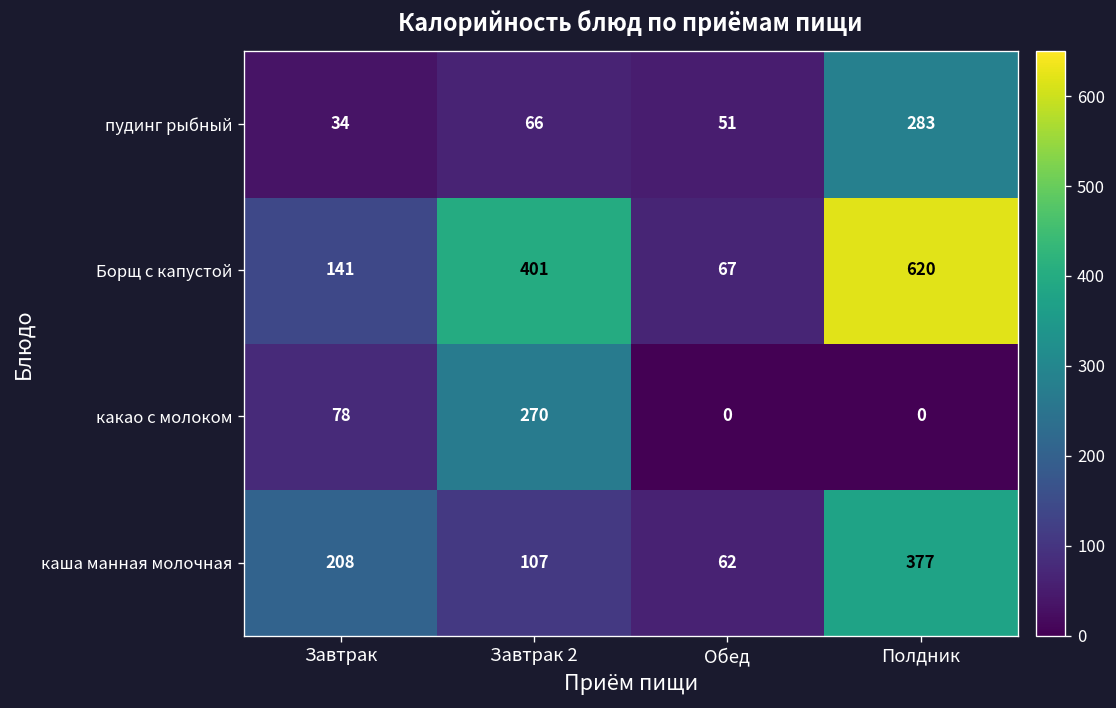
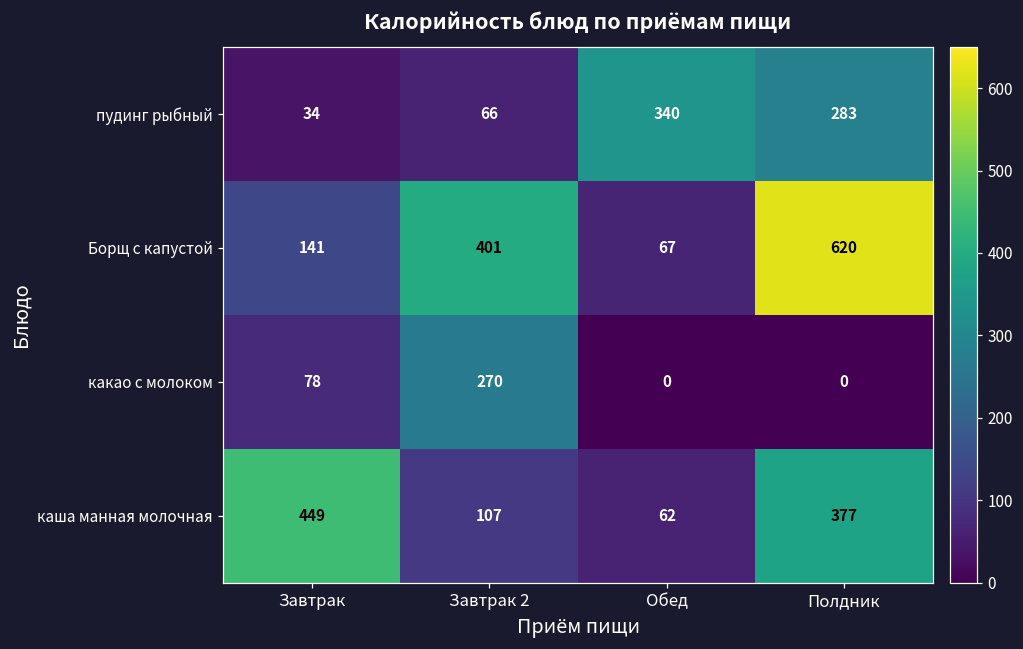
  {
    "пудинг рыбный": {
      "Завтрак": 34,
      "Завтрак 2": 66,
-     "Обед": 51,
+     "Обед": 340,
      "Полдник": 283
    },
    "Борщ c капустой": {
      "Завтрак": 141,
      "Завтрак 2": 401,
      "Обед": 67,
      "Полдник": 620
    },
    "какао с молоком": {
      "Завтрак": 78,
      "Завтрак 2": 270,
      "Обед": 0,
      "Полдник": 0
    },
    "каша манная молочная": {
-     "Завтрак": 208,
+     "Завтрак": 449,
      "Завтрак 2": 107,
      "Обед": 62,
      "Полдник": 377
    }
  }
